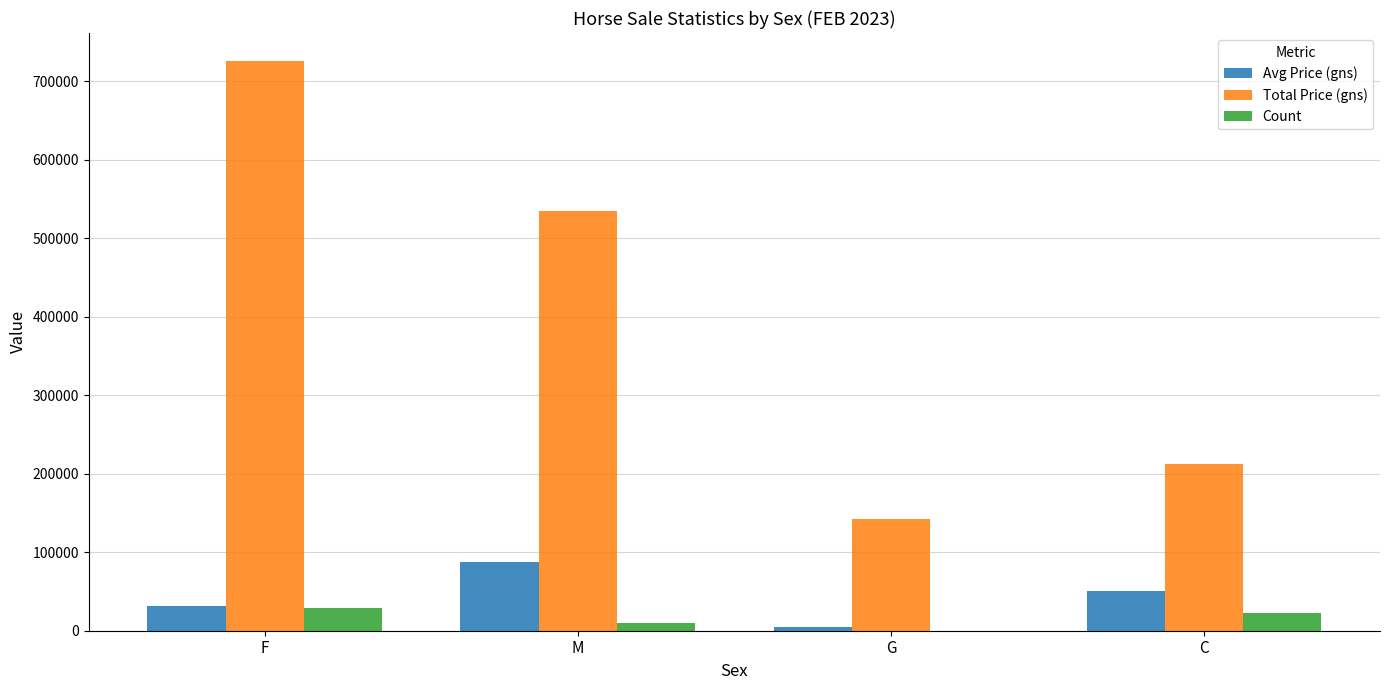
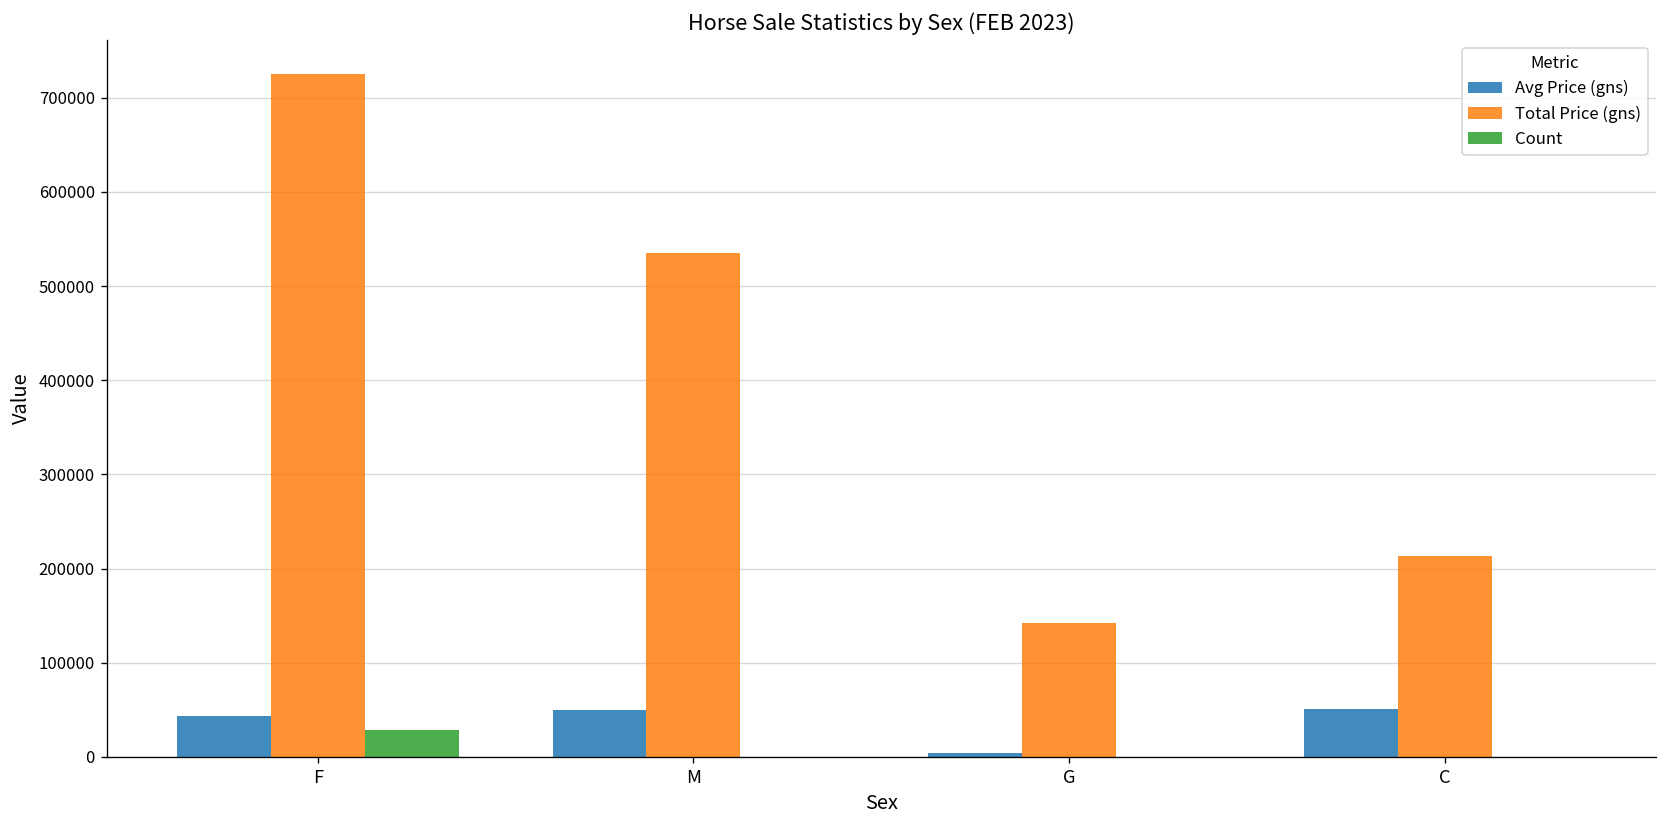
  {
    "Avg Price (gns)": {
-     "F": 30000,
-     "M": 90000,
+     "F": 40000,
+     "M": 50000,
      "G": 0,
      "C": 50000
    },
    "Total Price (gns)": {
      "F": 730000,
      "M": 540000,
      "G": 140000,
      "C": 210000
    },
    "Count": {
      "F": 30000,
-     "M": 10000,
-     "C": 20000
+     "M": 0,
+     "C": 0
    }
  }
